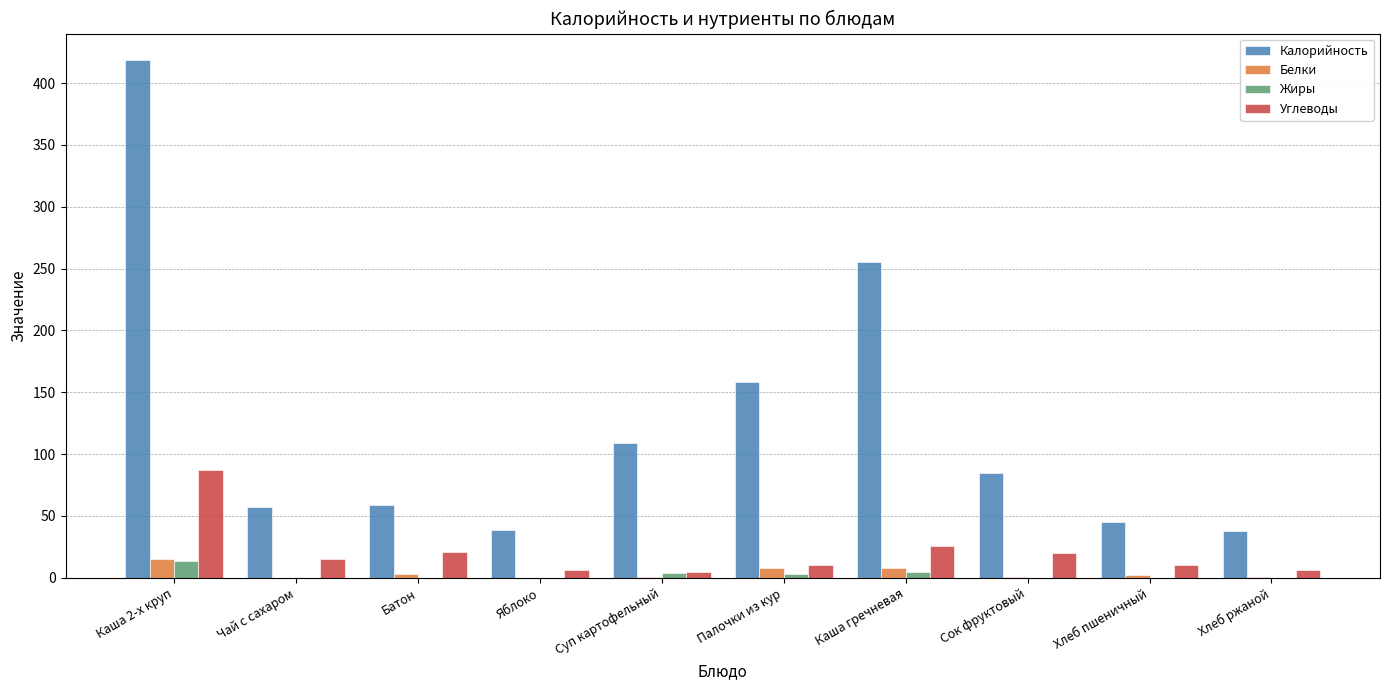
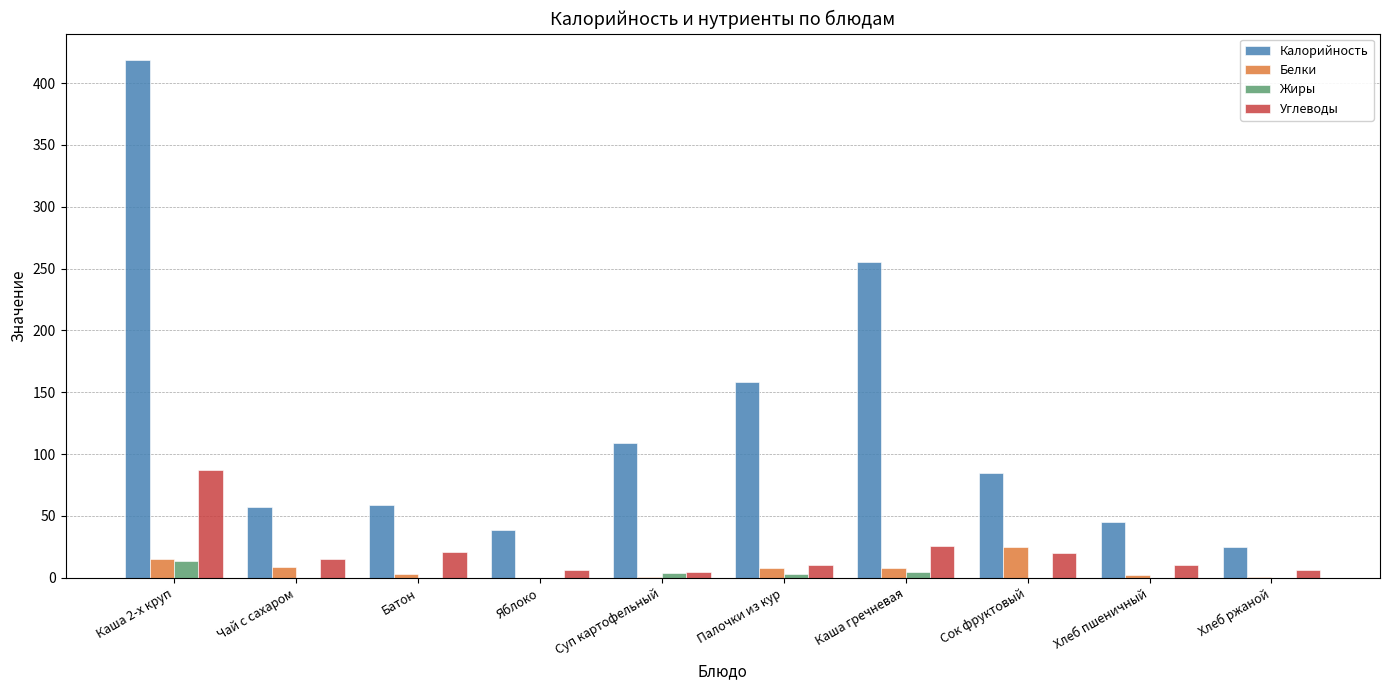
  {
    "Калорийность": {
      "Каша 2-х круп": 419,
      "Чай с сахаром": 57,
      "Батон": 59,
      "Яблоко": 39,
      "Суп картофельный": 109,
      "Палочки из кур": 158,
      "Каша гречневая": 255,
      "Сок фруктовый": 85,
      "Хлеб пшеничный": 45,
-     "Хлеб ржаной": 38
+     "Хлеб ржаной": 25
    },
    "Белки": {
      "Каша 2-х круп": 15,
-     "Чай с сахаром": 0,
+     "Чай с сахаром": 8,
      "Батон": 3,
      "Палочки из кур": 8,
      "Каша гречневая": 8,
-     "Сок фруктовый": 1
+     "Сок фруктовый": 25
    },
    "Жиры": {
      "Каша 2-х круп": 14,
      "Батон": 0,
      "Суп картофельный": 4,
      "Палочки из кур": 3,
      "Каша гречневая": 5,
      "Сок фруктовый": 0,
      "Хлеб пшеничный": 0,
      "Хлеб ржаной": 0
    },
    "Углеводы": {
      "Каша 2-х круп": 87,
      "Чай с сахаром": 15,
      "Батон": 21,
      "Яблоко": 6,
      "Суп картофельный": 5,
      "Палочки из кур": 10,
      "Каша гречневая": 26,
      "Сок фруктовый": 20,
      "Хлеб пшеничный": 10,
      "Хлеб ржаной": 6
    }
  }
